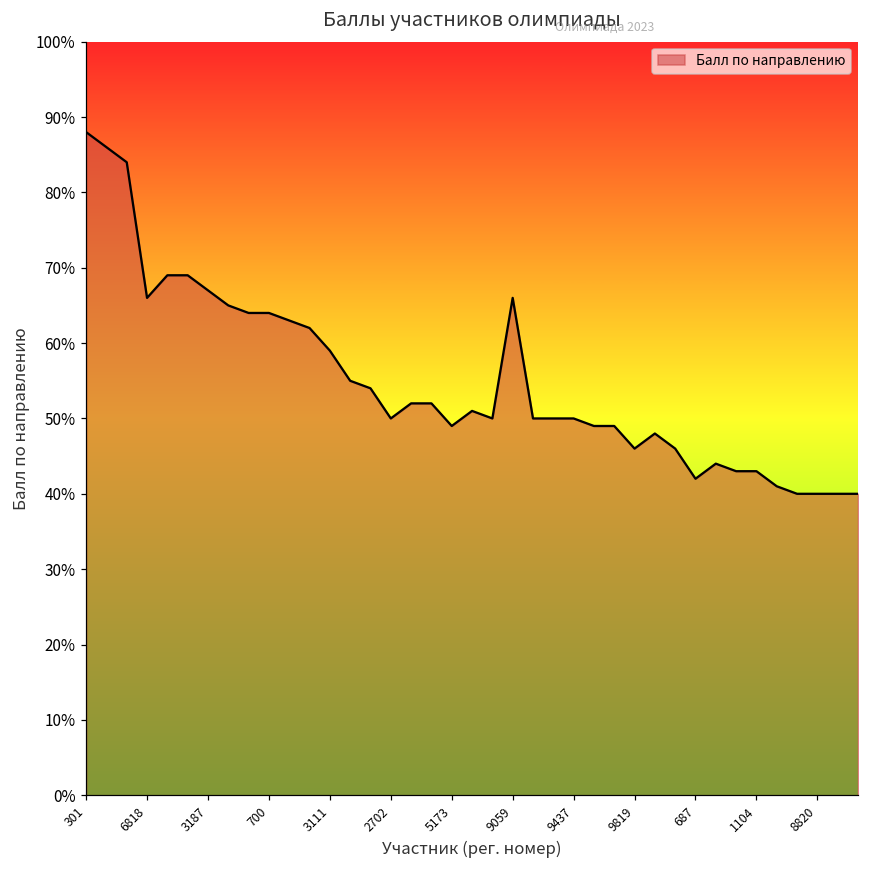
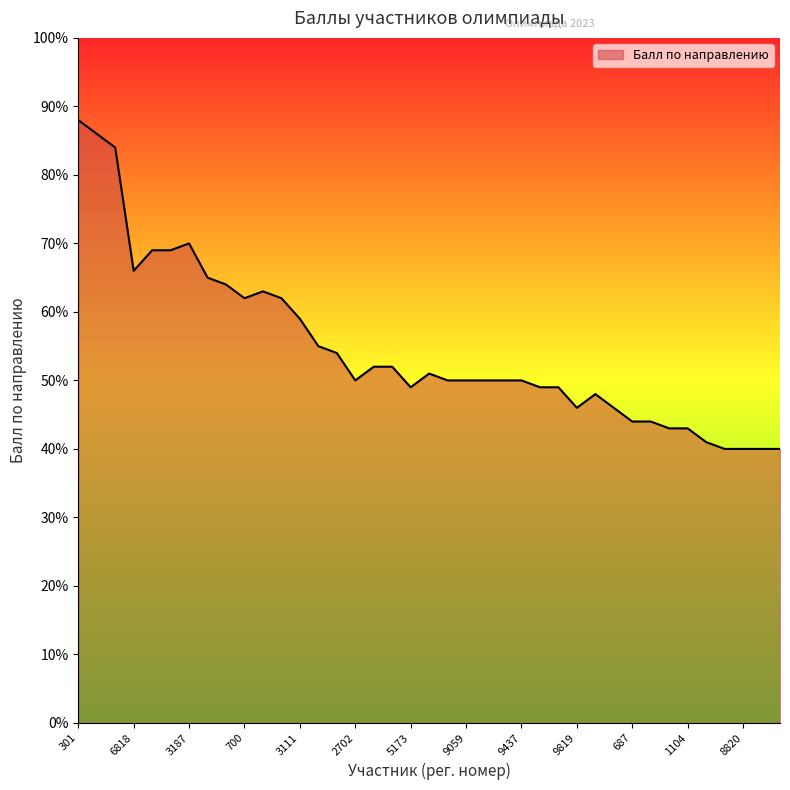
  {
    "301": "88%",
    "6818": "66%",
-   "3187": "67%",
-   "700": "64%",
+   "3187": "70%",
+   "700": "62%",
    "3111": "59%",
    "2702": "50%",
    "5173": "49%",
-   "9059": "66%",
+   "9059": "50%",
    "9437": "50%",
    "9819": "46%",
-   "687": "42%",
+   "687": "44%",
    "1104": "43%",
    "8820": "40%"
  }
